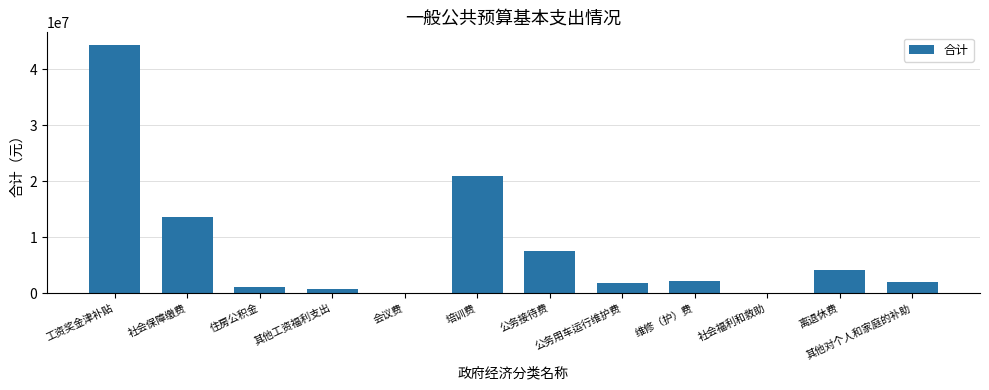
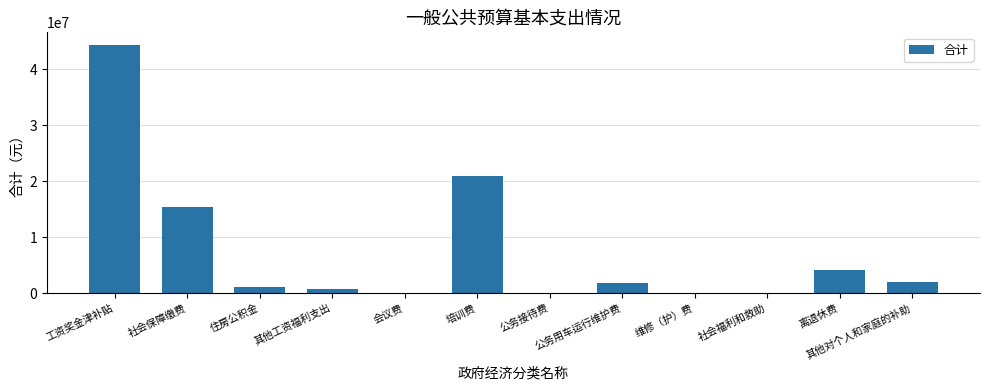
  {
    "工资奖金津补贴": 44000000,
-   "社会保障缴费": 14000000,
+   "社会保障缴费": 15000000,
    "住房公积金": 1000000,
    "其他工资福利支出": 1000000,
    "培训费": 21000000,
-   "公务接待费": 8000000,
+   "公务接待费": 0,
    "公务用车运行维护费": 2000000,
-   "维修（护）费": 2000000,
+   "维修（护）费": 0,
    "离退休费": 4000000,
    "其他对个人和家庭的补助": 2000000
  }
